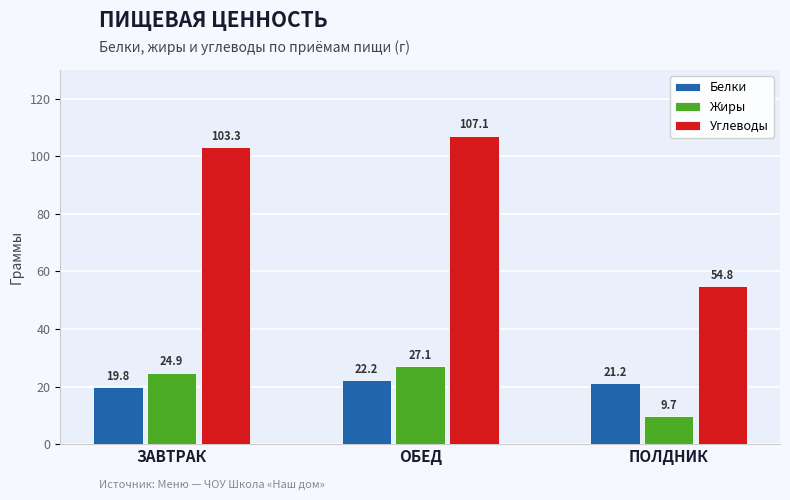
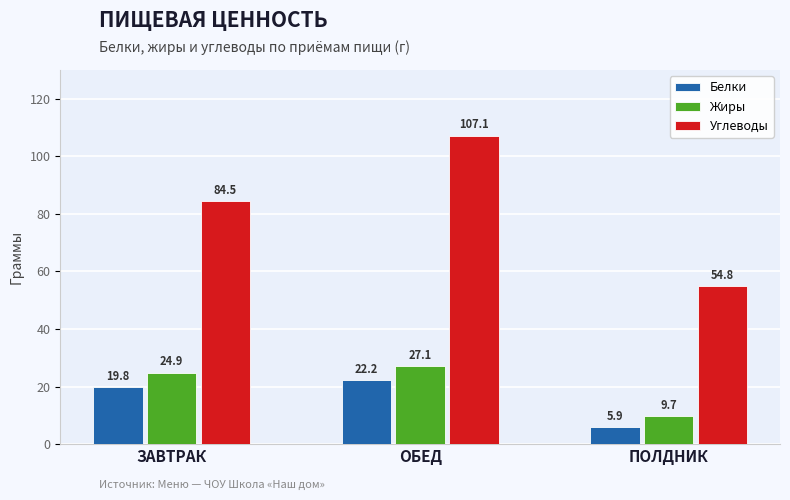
  {
    "Белки": {
      "ЗАВТРАК": 19.8,
      "ОБЕД": 22.2,
-     "ПОЛДНИК": 21.2
+     "ПОЛДНИК": 5.9
    },
    "Жиры": {
      "ЗАВТРАК": 24.9,
      "ОБЕД": 27.1,
      "ПОЛДНИК": 9.7
    },
    "Углеводы": {
-     "ЗАВТРАК": 103.3,
+     "ЗАВТРАК": 84.5,
      "ОБЕД": 107.1,
      "ПОЛДНИК": 54.8
    }
  }
